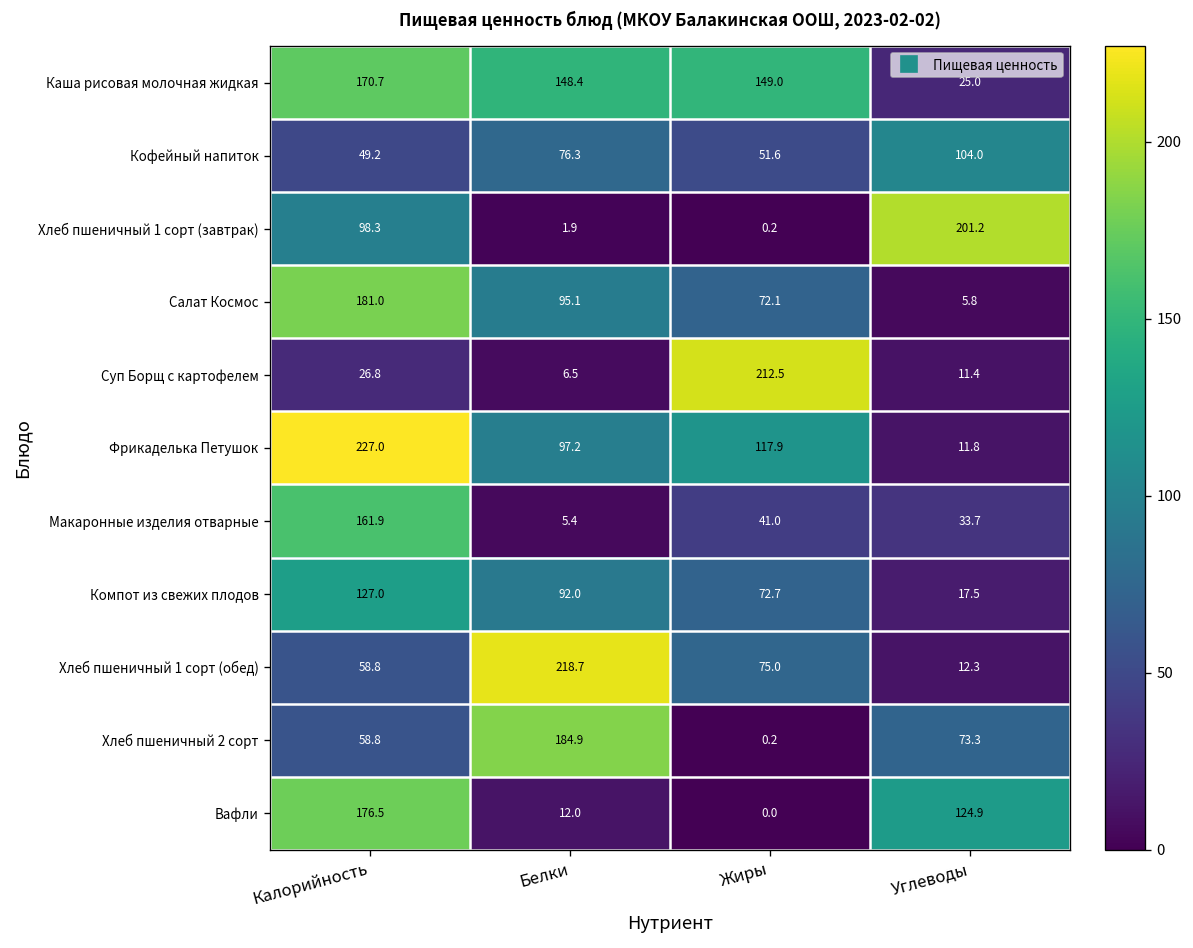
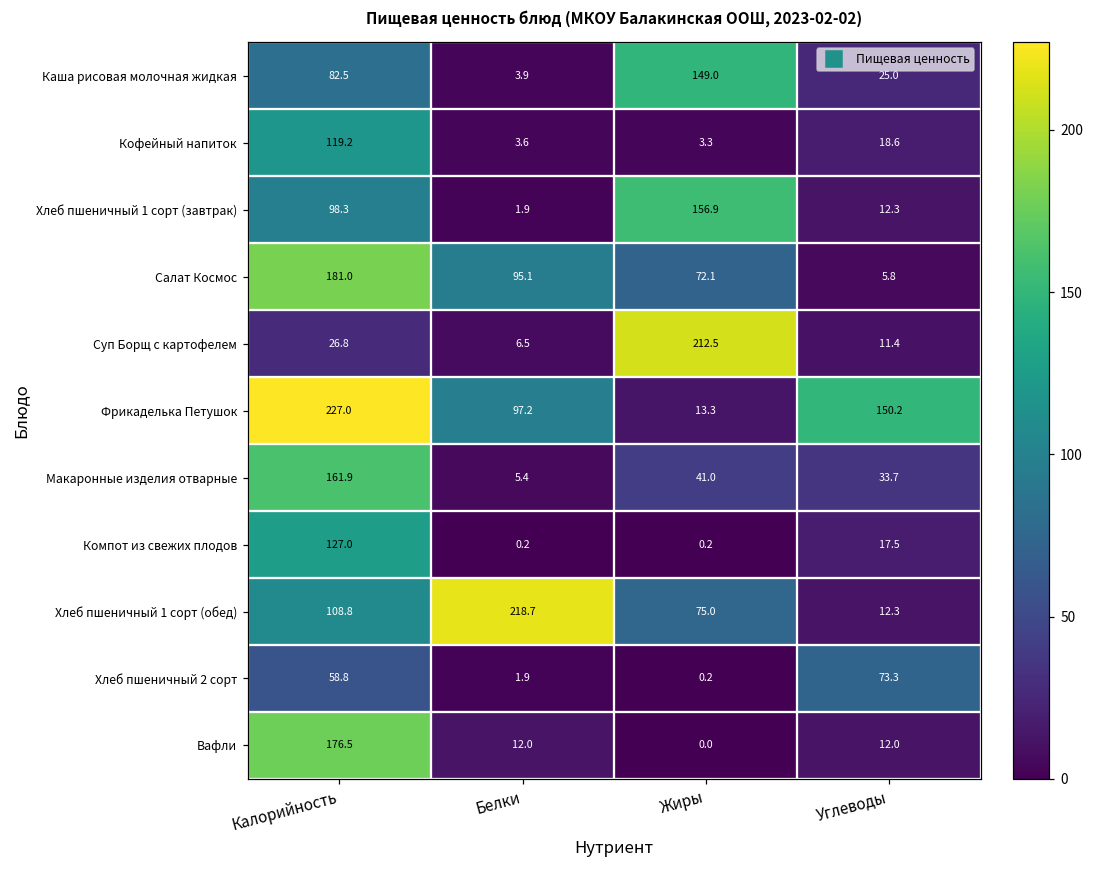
  {
    "Каша рисовая молочная жидкая": {
-     "Калорийность": 170.7,
-     "Белки": 148.4,
+     "Калорийность": 82.5,
+     "Белки": 3.9,
      "Жиры": 149.0,
      "Углеводы": 25.0
    },
    "Кофейный напиток": {
-     "Калорийность": 49.2,
-     "Белки": 76.3,
-     "Жиры": 51.6,
-     "Углеводы": 104.0
+     "Калорийность": 119.2,
+     "Белки": 3.6,
+     "Жиры": 3.3,
+     "Углеводы": 18.6
    },
    "Хлеб пшеничный 1 сорт (завтрак)": {
      "Калорийность": 98.3,
      "Белки": 1.9,
-     "Жиры": 0.2,
-     "Углеводы": 201.2
+     "Жиры": 156.9,
+     "Углеводы": 12.3
    },
    "Салат Космос": {
      "Калорийность": 181.0,
      "Белки": 95.1,
      "Жиры": 72.1,
      "Углеводы": 5.8
    },
    "Суп Борщ с картофелем": {
      "Калорийность": 26.8,
      "Белки": 6.5,
      "Жиры": 212.5,
      "Углеводы": 11.4
    },
    "Фрикаделька Петушок": {
      "Калорийность": 227.0,
      "Белки": 97.2,
-     "Жиры": 117.9,
-     "Углеводы": 11.8
+     "Жиры": 13.3,
+     "Углеводы": 150.2
    },
    "Макаронные изделия отварные": {
      "Калорийность": 161.9,
      "Белки": 5.4,
      "Жиры": 41.0,
      "Углеводы": 33.7
    },
    "Компот из свежих плодов": {
      "Калорийность": 127.0,
-     "Белки": 92.0,
-     "Жиры": 72.7,
+     "Белки": 0.2,
+     "Жиры": 0.2,
      "Углеводы": 17.5
    },
    "Хлеб пшеничный 1 сорт (обед)": {
-     "Калорийность": 58.8,
+     "Калорийность": 108.8,
      "Белки": 218.7,
      "Жиры": 75.0,
      "Углеводы": 12.3
    },
    "Хлеб пшеничный 2 сорт": {
      "Калорийность": 58.8,
-     "Белки": 184.9,
+     "Белки": 1.9,
      "Жиры": 0.2,
      "Углеводы": 73.3
    },
    "Вафли": {
      "Калорийность": 176.5,
      "Белки": 12.0,
      "Жиры": 0.0,
-     "Углеводы": 124.9
+     "Углеводы": 12.0
    }
  }
